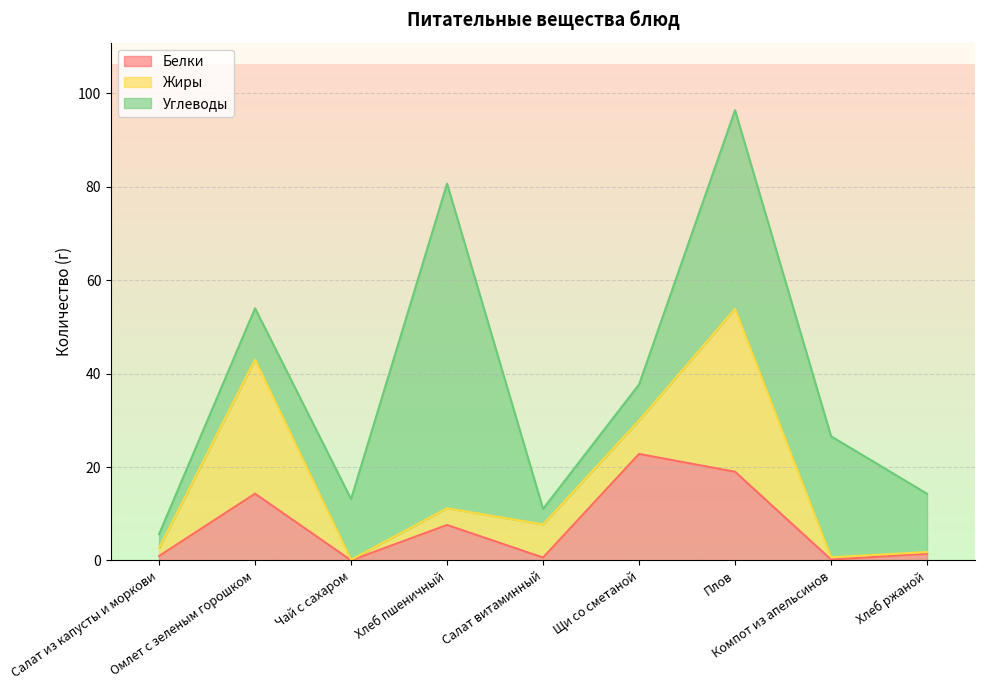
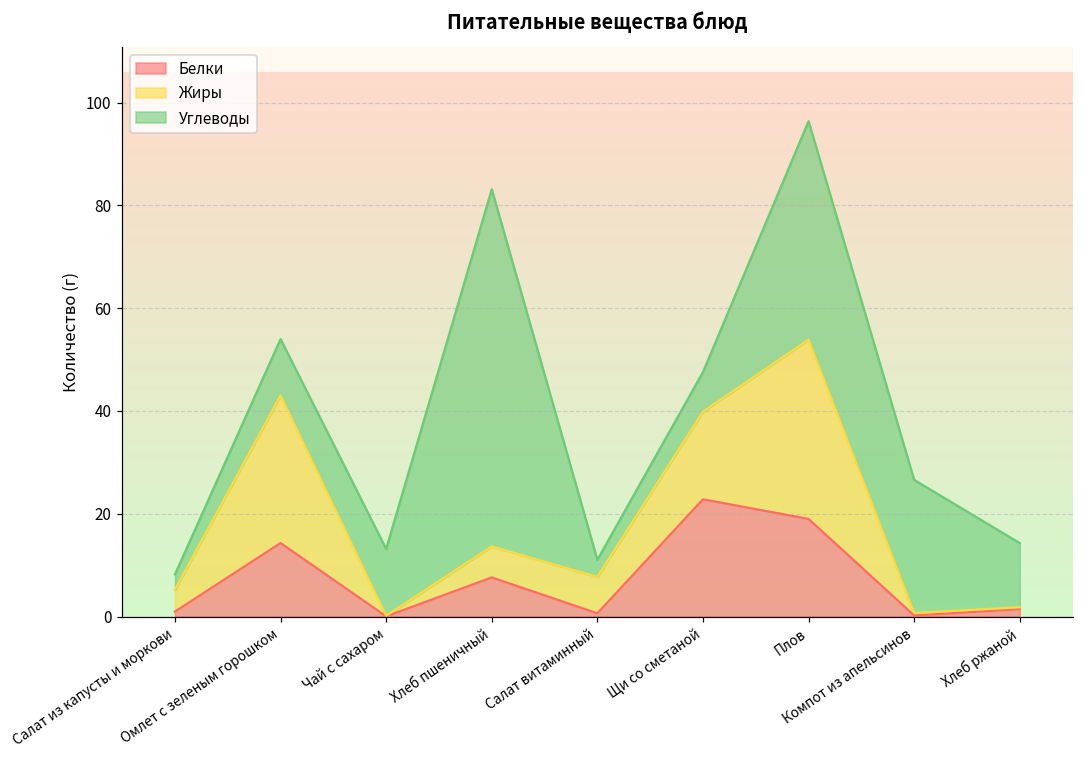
  {
    "Белки": {
      "Салат из капусты и моркови": 1,
      "Омлет с зеленым горошком": 14,
      "Хлеб пшеничный": 8,
      "Салат витаминный": 1,
      "Щи со сметаной": 23,
      "Плов": 19
    },
    "Жиры": {
-     "Салат из капусты и моркови": 2,
+     "Салат из капусты и моркови": 4,
      "Омлет с зеленым горошком": 29,
-     "Хлеб пшеничный": 4,
+     "Хлеб пшеничный": 6,
      "Салат витаминный": 7,
-     "Щи со сметаной": 7,
+     "Щи со сметаной": 17,
      "Плов": 35
    },
    "Углеводы": {
      "Салат из капусты и моркови": 3,
      "Омлет с зеленым горошком": 11,
      "Чай с сахаром": 13,
      "Хлеб пшеничный": 69,
      "Салат витаминный": 3,
      "Щи со сметаной": 8,
      "Плов": 43,
      "Компот из апельсинов": 26,
      "Хлеб ржаной": 12
    }
  }
